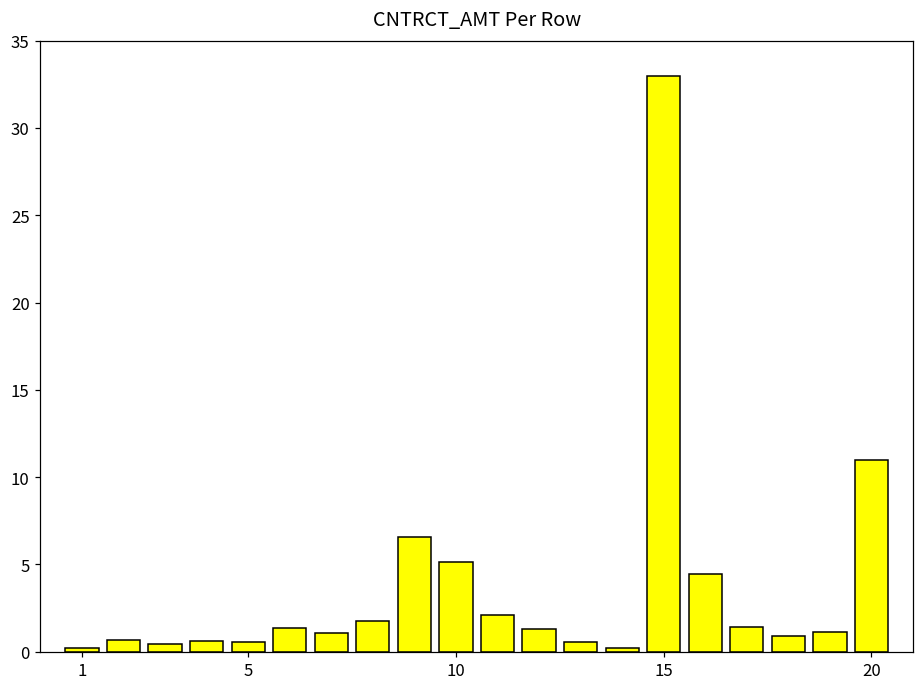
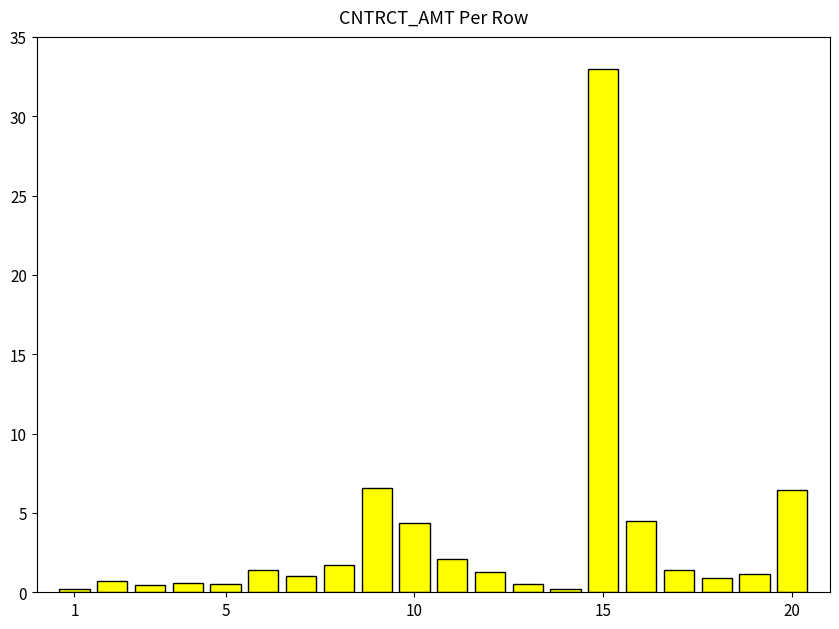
  {
    "1": 0.2,
    "5": 0.5,
-   "10": 5.1,
+   "10": 4.4,
    "15": 33.0,
-   "20": 11.0
+   "20": 6.5
  }
